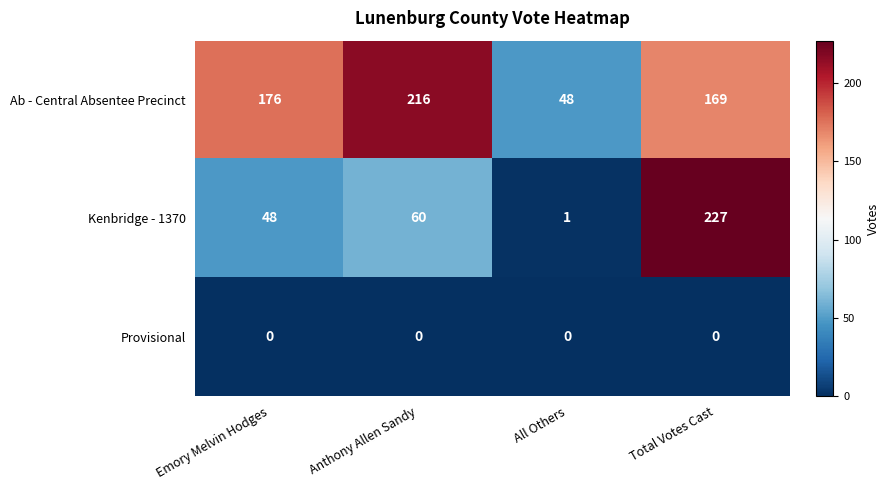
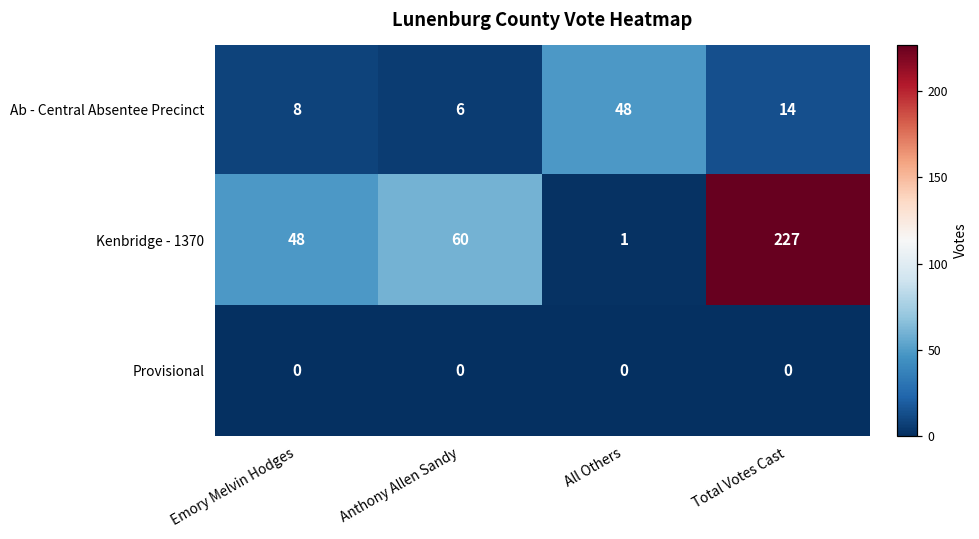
  {
    "Ab - Central Absentee Precinct": {
-     "Emory Melvin Hodges": 176,
-     "Anthony Allen Sandy": 216,
+     "Emory Melvin Hodges": 8,
+     "Anthony Allen Sandy": 6,
      "All Others": 48,
-     "Total Votes Cast": 169
+     "Total Votes Cast": 14
    },
    "Kenbridge - 1370": {
      "Emory Melvin Hodges": 48,
      "Anthony Allen Sandy": 60,
      "All Others": 1,
      "Total Votes Cast": 227
    },
    "Provisional": {
      "Emory Melvin Hodges": 0,
      "Anthony Allen Sandy": 0,
      "All Others": 0,
      "Total Votes Cast": 0
    }
  }
